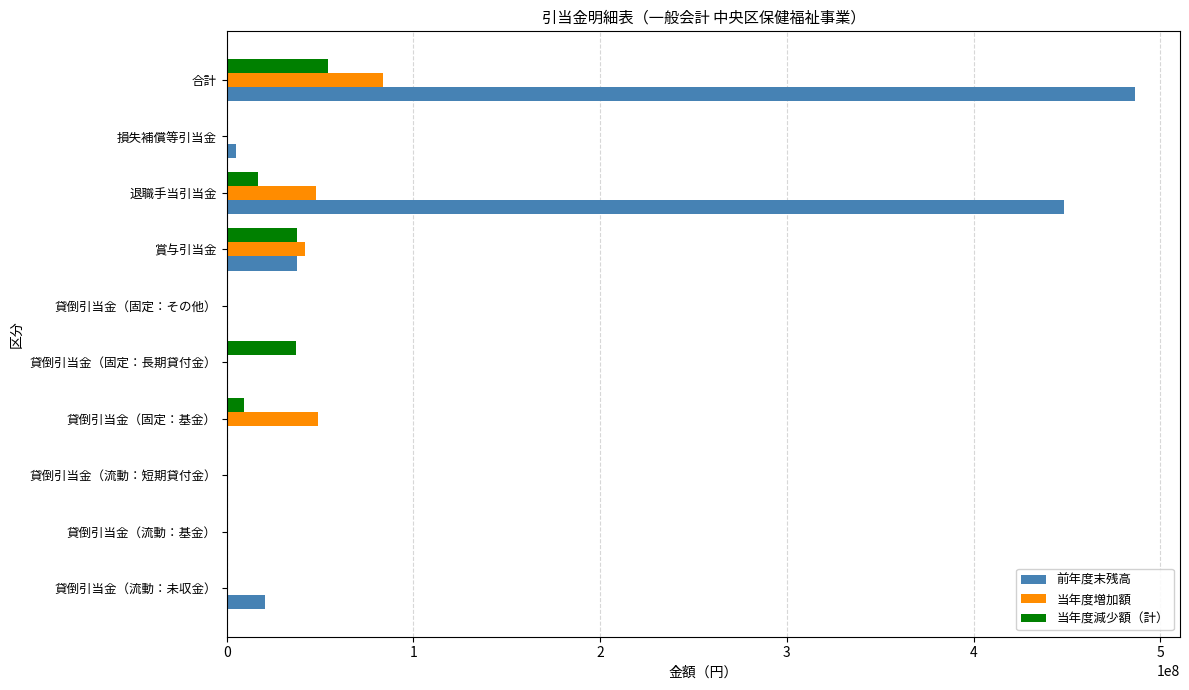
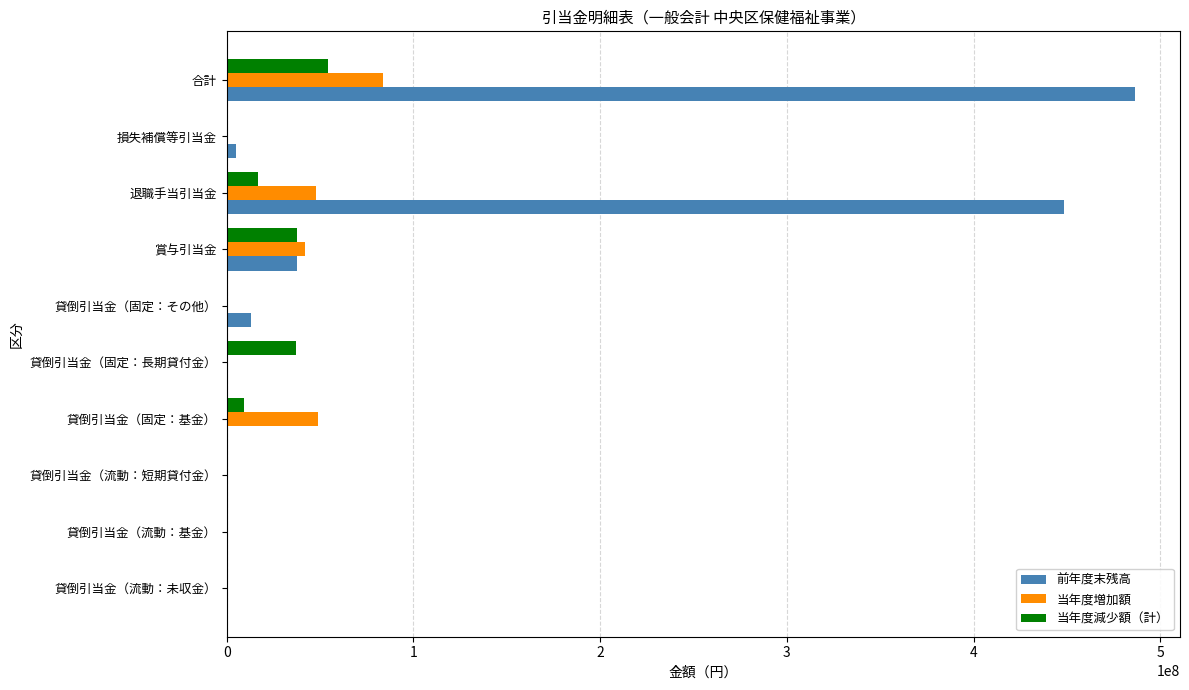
  {
    "前年度末残高": {
      "合計": 486000000,
      "損失補償等引当金": 5000000,
      "退職手当引当金": 448000000,
      "賞与引当金": 38000000,
-     "貸倒引当金（固定：その他）": 0,
+     "貸倒引当金（固定：その他）": 13000000,
      "貸倒引当金（固定：長期貸付金）": 0,
      "貸倒引当金（固定：基金）": 0,
      "貸倒引当金（流動：短期貸付金）": 0,
      "貸倒引当金（流動：基金）": 0,
-     "貸倒引当金（流動：未収金）": 21000000
+     "貸倒引当金（流動：未収金）": 0
    },
    "当年度増加額": {
      "合計": 84000000,
      "損失補償等引当金": 0,
      "退職手当引当金": 48000000,
      "賞与引当金": 42000000,
      "貸倒引当金（固定：その他）": 0,
      "貸倒引当金（固定：長期貸付金）": 0,
      "貸倒引当金（固定：基金）": 49000000,
      "貸倒引当金（流動：短期貸付金）": 0,
      "貸倒引当金（流動：基金）": 0,
      "貸倒引当金（流動：未収金）": 0
    },
    "当年度減少額（計）": {
      "合計": 54000000,
      "損失補償等引当金": 0,
      "退職手当引当金": 17000000,
      "賞与引当金": 38000000,
      "貸倒引当金（固定：その他）": 0,
      "貸倒引当金（固定：長期貸付金）": 37000000,
      "貸倒引当金（固定：基金）": 9000000,
      "貸倒引当金（流動：短期貸付金）": 0,
      "貸倒引当金（流動：基金）": 0,
      "貸倒引当金（流動：未収金）": 0
    }
  }
